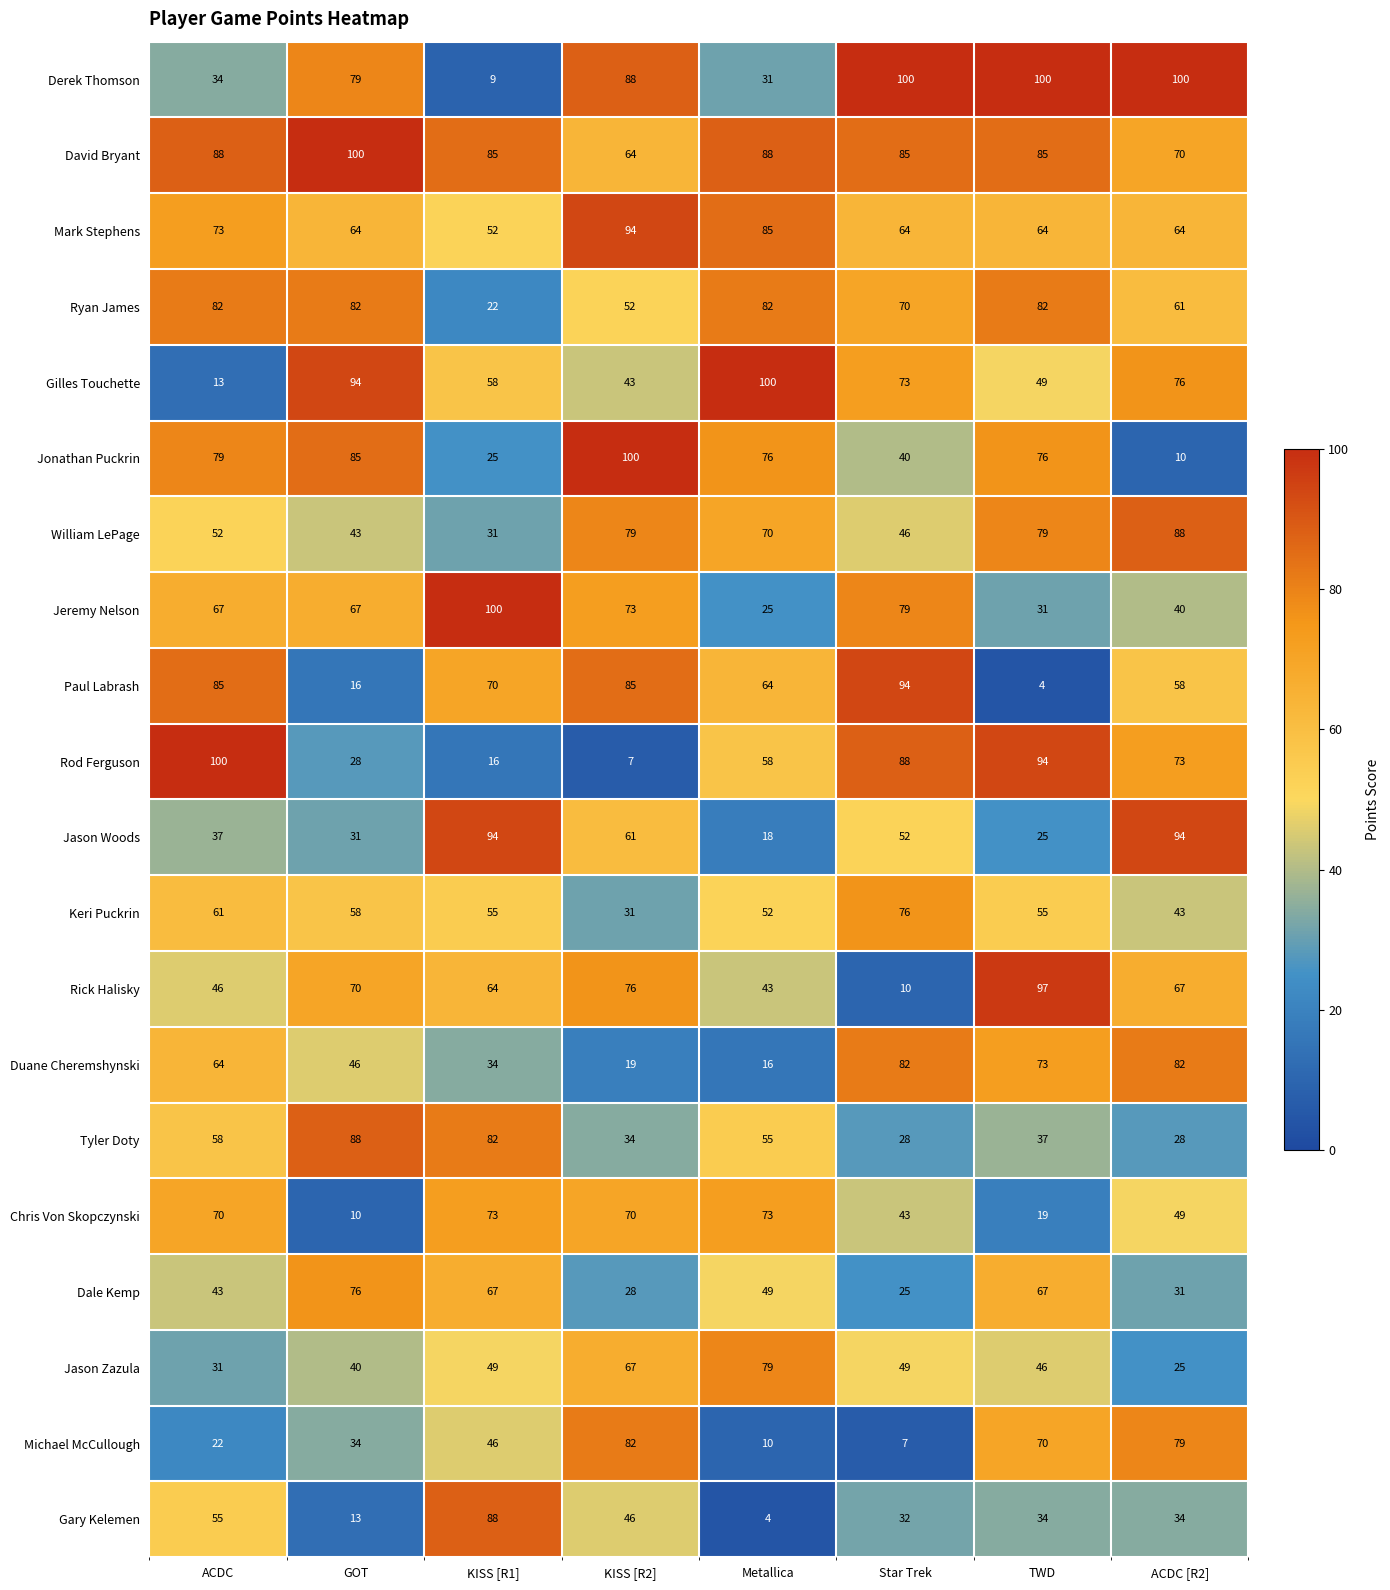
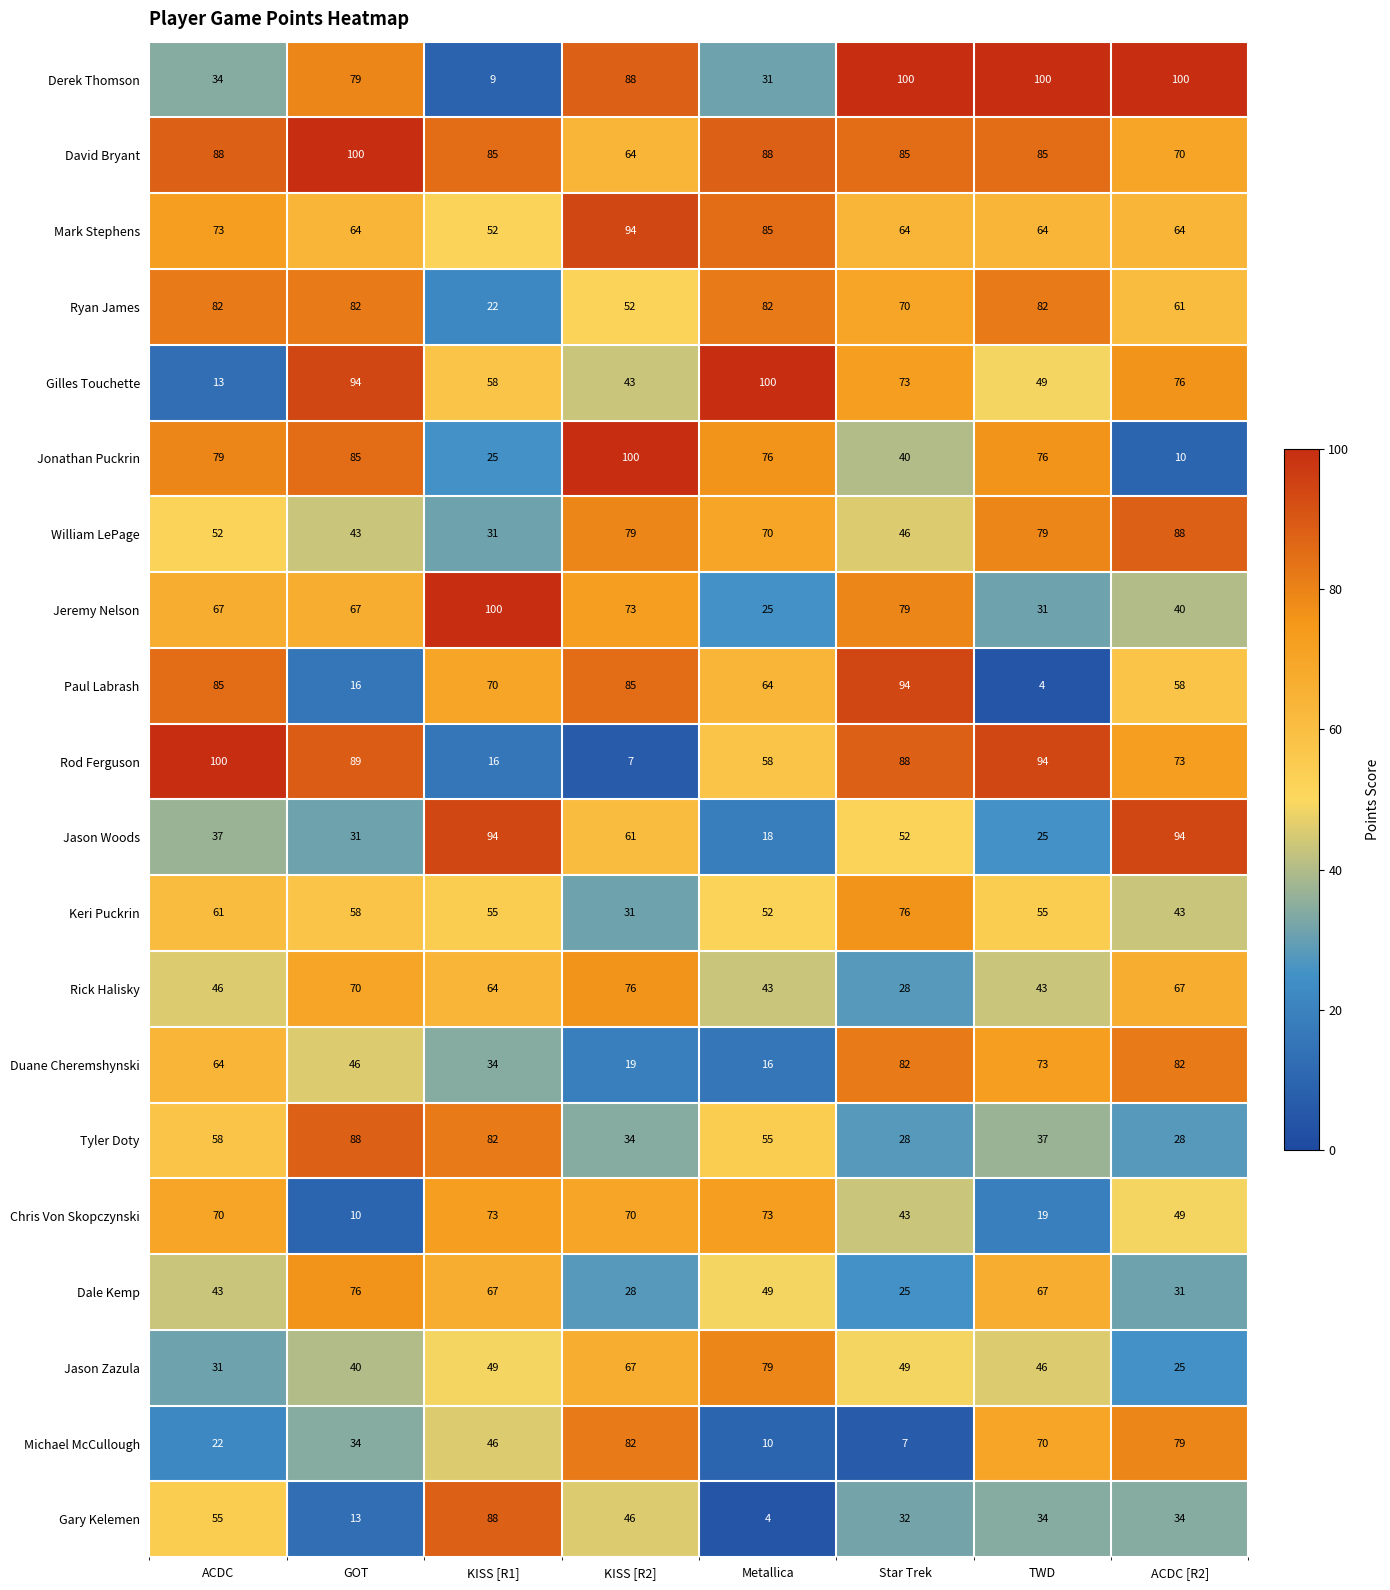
  {
    "Derek Thomson": {
      "ACDC": 34,
      "GOT": 79,
      "KISS [R1]": 9,
      "KISS [R2]": 88,
      "Metallica": 31,
      "Star Trek": 100,
      "TWD": 100,
      "ACDC [R2]": 100
    },
    "David Bryant": {
      "ACDC": 88,
      "GOT": 100,
      "KISS [R1]": 85,
      "KISS [R2]": 64,
      "Metallica": 88,
      "Star Trek": 85,
      "TWD": 85,
      "ACDC [R2]": 70
    },
    "Mark Stephens": {
      "ACDC": 73,
      "GOT": 64,
      "KISS [R1]": 52,
      "KISS [R2]": 94,
      "Metallica": 85,
      "Star Trek": 64,
      "TWD": 64,
      "ACDC [R2]": 64
    },
    "Ryan James": {
      "ACDC": 82,
      "GOT": 82,
      "KISS [R1]": 22,
      "KISS [R2]": 52,
      "Metallica": 82,
      "Star Trek": 70,
      "TWD": 82,
      "ACDC [R2]": 61
    },
    "Gilles Touchette": {
      "ACDC": 13,
      "GOT": 94,
      "KISS [R1]": 58,
      "KISS [R2]": 43,
      "Metallica": 100,
      "Star Trek": 73,
      "TWD": 49,
      "ACDC [R2]": 76
    },
    "Jonathan Puckrin": {
      "ACDC": 79,
      "GOT": 85,
      "KISS [R1]": 25,
      "KISS [R2]": 100,
      "Metallica": 76,
      "Star Trek": 40,
      "TWD": 76,
      "ACDC [R2]": 10
    },
    "William LePage": {
      "ACDC": 52,
      "GOT": 43,
      "KISS [R1]": 31,
      "KISS [R2]": 79,
      "Metallica": 70,
      "Star Trek": 46,
      "TWD": 79,
      "ACDC [R2]": 88
    },
    "Jeremy Nelson": {
      "ACDC": 67,
      "GOT": 67,
      "KISS [R1]": 100,
      "KISS [R2]": 73,
      "Metallica": 25,
      "Star Trek": 79,
      "TWD": 31,
      "ACDC [R2]": 40
    },
    "Paul Labrash": {
      "ACDC": 85,
      "GOT": 16,
      "KISS [R1]": 70,
      "KISS [R2]": 85,
      "Metallica": 64,
      "Star Trek": 94,
      "TWD": 4,
      "ACDC [R2]": 58
    },
    "Rod Ferguson": {
      "ACDC": 100,
-     "GOT": 28,
+     "GOT": 89,
      "KISS [R1]": 16,
      "KISS [R2]": 7,
      "Metallica": 58,
      "Star Trek": 88,
      "TWD": 94,
      "ACDC [R2]": 73
    },
    "Jason Woods": {
      "ACDC": 37,
      "GOT": 31,
      "KISS [R1]": 94,
      "KISS [R2]": 61,
      "Metallica": 18,
      "Star Trek": 52,
      "TWD": 25,
      "ACDC [R2]": 94
    },
    "Keri Puckrin": {
      "ACDC": 61,
      "GOT": 58,
      "KISS [R1]": 55,
      "KISS [R2]": 31,
      "Metallica": 52,
      "Star Trek": 76,
      "TWD": 55,
      "ACDC [R2]": 43
    },
    "Rick Halisky": {
      "ACDC": 46,
      "GOT": 70,
      "KISS [R1]": 64,
      "KISS [R2]": 76,
      "Metallica": 43,
-     "Star Trek": 10,
-     "TWD": 97,
+     "Star Trek": 28,
+     "TWD": 43,
      "ACDC [R2]": 67
    },
    "Duane Cheremshynski": {
      "ACDC": 64,
      "GOT": 46,
      "KISS [R1]": 34,
      "KISS [R2]": 19,
      "Metallica": 16,
      "Star Trek": 82,
      "TWD": 73,
      "ACDC [R2]": 82
    },
    "Tyler Doty": {
      "ACDC": 58,
      "GOT": 88,
      "KISS [R1]": 82,
      "KISS [R2]": 34,
      "Metallica": 55,
      "Star Trek": 28,
      "TWD": 37,
      "ACDC [R2]": 28
    },
    "Chris Von Skopczynski": {
      "ACDC": 70,
      "GOT": 10,
      "KISS [R1]": 73,
      "KISS [R2]": 70,
      "Metallica": 73,
      "Star Trek": 43,
      "TWD": 19,
      "ACDC [R2]": 49
    },
    "Dale Kemp": {
      "ACDC": 43,
      "GOT": 76,
      "KISS [R1]": 67,
      "KISS [R2]": 28,
      "Metallica": 49,
      "Star Trek": 25,
      "TWD": 67,
      "ACDC [R2]": 31
    },
    "Jason Zazula": {
      "ACDC": 31,
      "GOT": 40,
      "KISS [R1]": 49,
      "KISS [R2]": 67,
      "Metallica": 79,
      "Star Trek": 49,
      "TWD": 46,
      "ACDC [R2]": 25
    },
    "Michael McCullough": {
      "ACDC": 22,
      "GOT": 34,
      "KISS [R1]": 46,
      "KISS [R2]": 82,
      "Metallica": 10,
      "Star Trek": 7,
      "TWD": 70,
      "ACDC [R2]": 79
    },
    "Gary Kelemen": {
      "ACDC": 55,
      "GOT": 13,
      "KISS [R1]": 88,
      "KISS [R2]": 46,
      "Metallica": 4,
      "Star Trek": 32,
      "TWD": 34,
      "ACDC [R2]": 34
    }
  }
